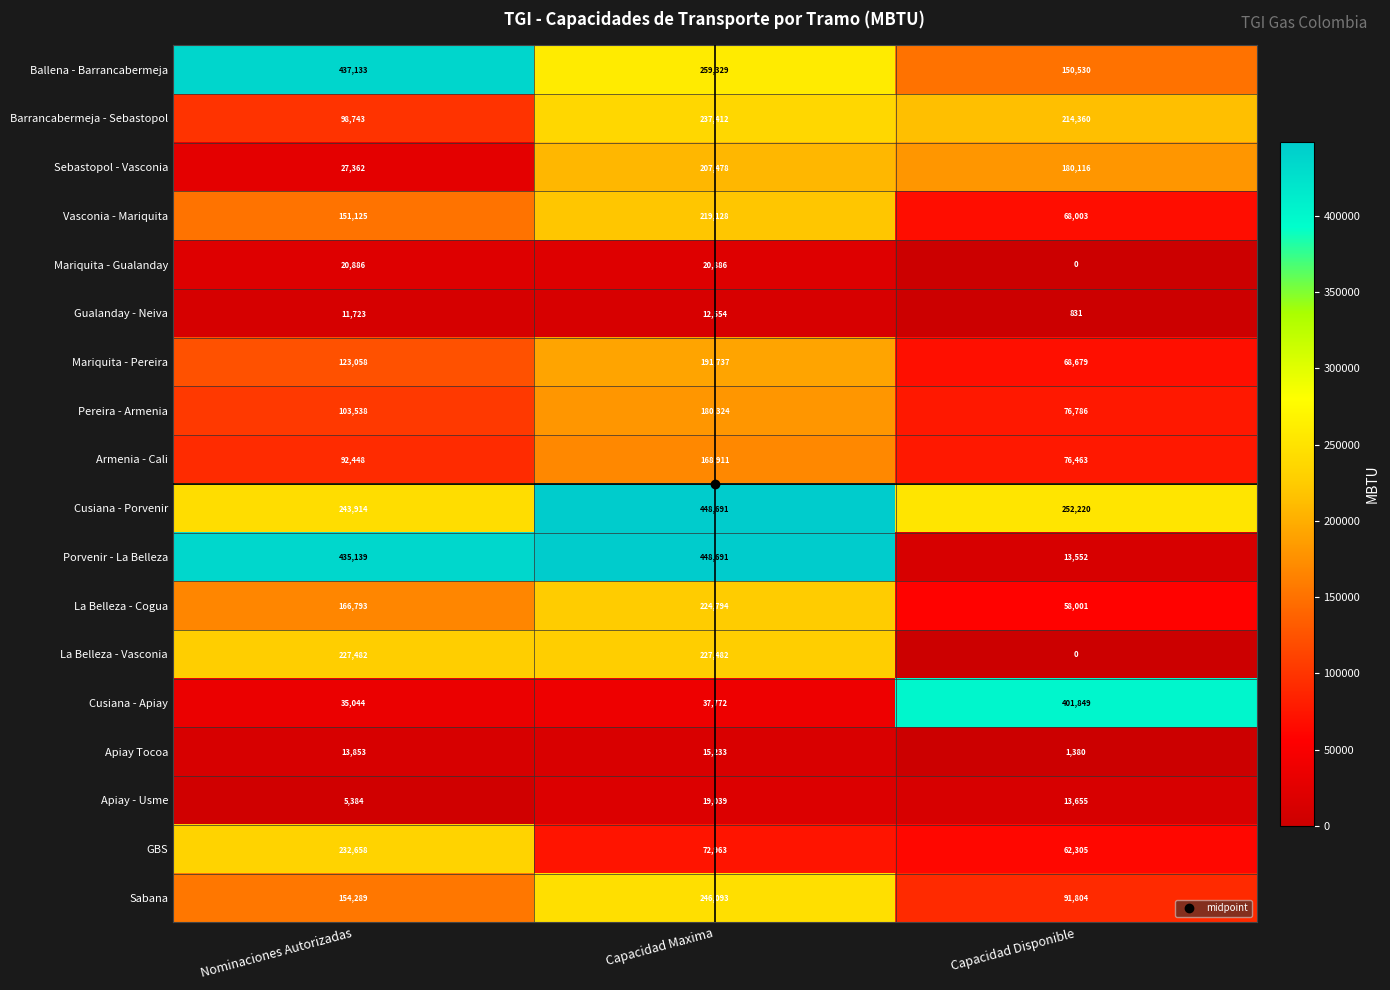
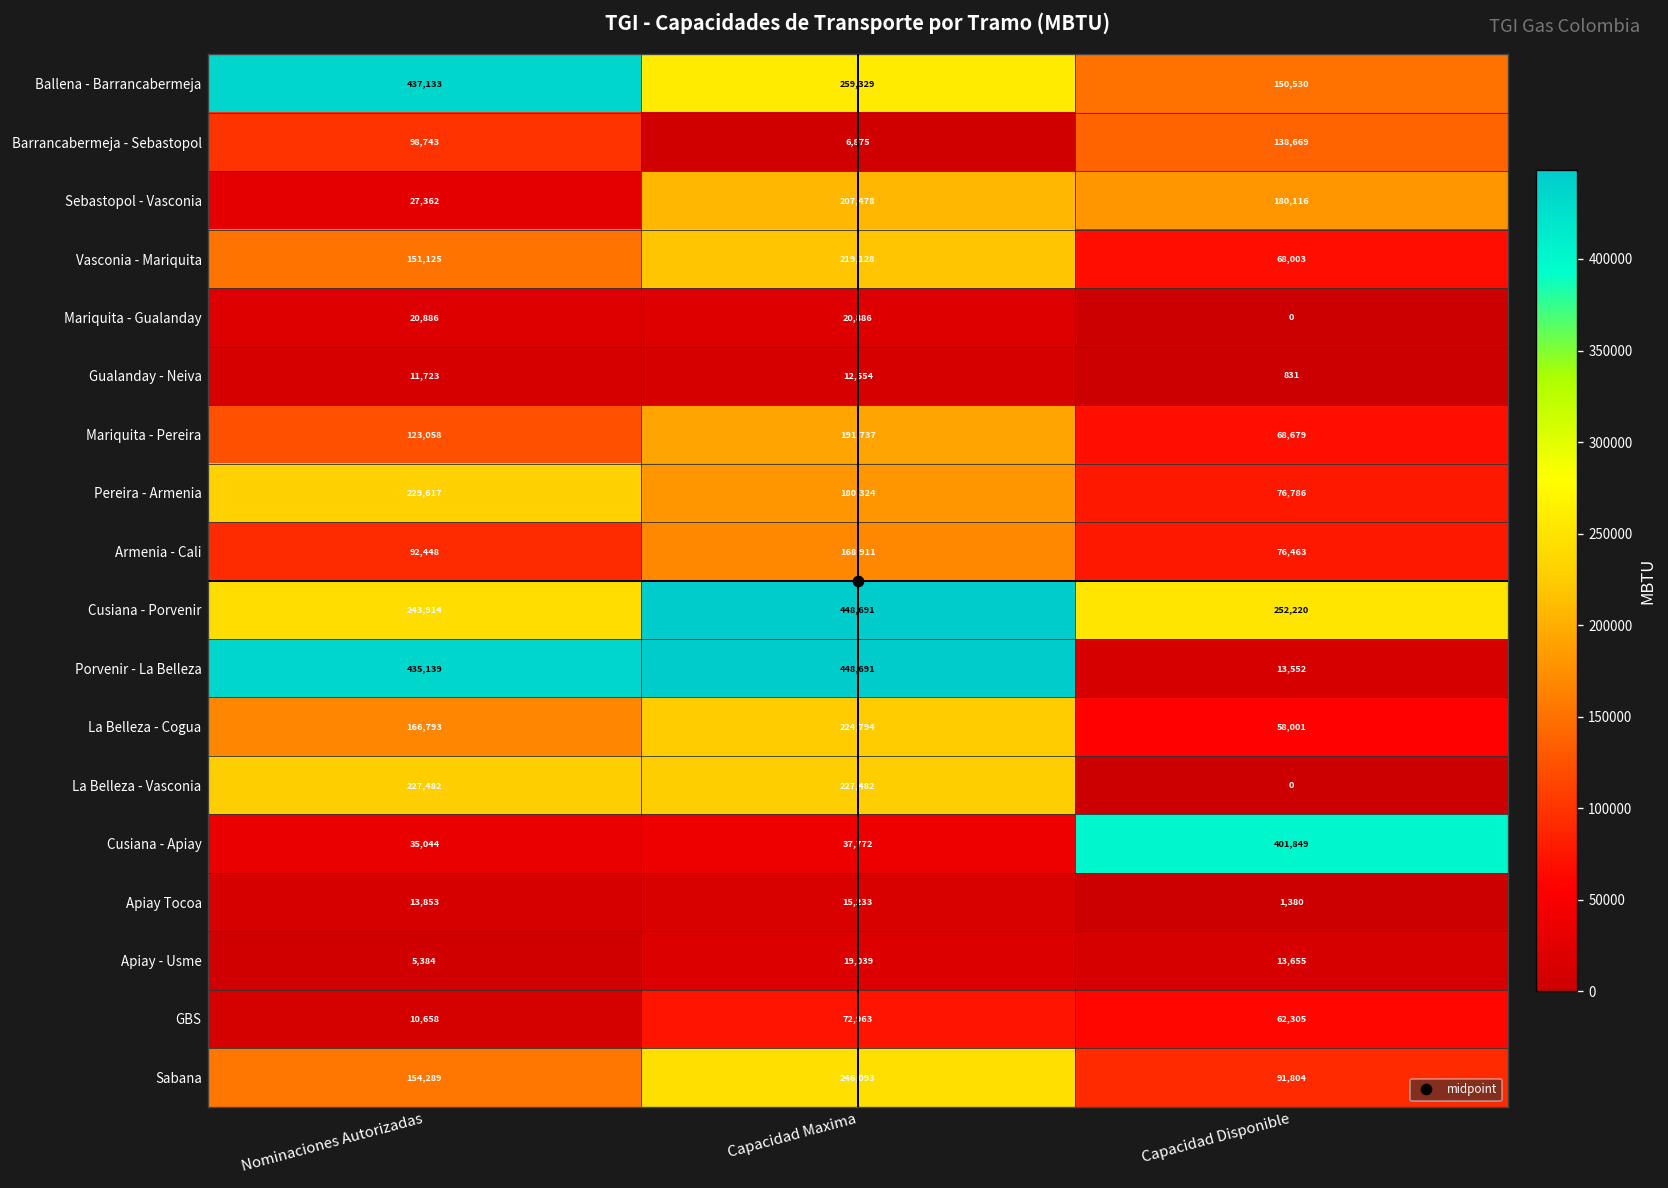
  {
    "Ballena - Barrancabermeja": {
      "Nominaciones Autorizadas": "437,133",
      "Capacidad Maxima": "259,329",
      "Capacidad Disponible": "150,530"
    },
    "Barrancabermeja - Sebastopol": {
      "Nominaciones Autorizadas": "98,743",
-     "Capacidad Maxima": "237,412",
-     "Capacidad Disponible": "214,360"
+     "Capacidad Maxima": "6,875",
+     "Capacidad Disponible": "138,669"
    },
    "Sebastopol - Vasconia": {
      "Nominaciones Autorizadas": "27,362",
      "Capacidad Maxima": "207,478",
      "Capacidad Disponible": "180,116"
    },
    "Vasconia - Mariquita": {
      "Nominaciones Autorizadas": "151,125",
      "Capacidad Maxima": "219,128",
      "Capacidad Disponible": "68,003"
    },
    "Mariquita - Gualanday": {
      "Nominaciones Autorizadas": "20,886",
      "Capacidad Maxima": "20,886",
      "Capacidad Disponible": "0"
    },
    "Gualanday - Neiva": {
      "Nominaciones Autorizadas": "11,723",
      "Capacidad Maxima": "12,554",
      "Capacidad Disponible": "831"
    },
    "Mariquita - Pereira": {
      "Nominaciones Autorizadas": "123,058",
      "Capacidad Maxima": "191,737",
      "Capacidad Disponible": "68,679"
    },
    "Pereira - Armenia": {
-     "Nominaciones Autorizadas": "103,538",
+     "Nominaciones Autorizadas": "229,617",
      "Capacidad Maxima": "180,324",
      "Capacidad Disponible": "76,786"
    },
    "Armenia - Cali": {
      "Nominaciones Autorizadas": "92,448",
      "Capacidad Maxima": "168,911",
      "Capacidad Disponible": "76,463"
    },
    "Cusiana - Porvenir": {
      "Nominaciones Autorizadas": "243,914",
      "Capacidad Maxima": "448,691",
      "Capacidad Disponible": "252,220"
    },
    "Porvenir - La Belleza": {
      "Nominaciones Autorizadas": "435,139",
      "Capacidad Maxima": "448,691",
      "Capacidad Disponible": "13,552"
    },
    "La Belleza - Cogua": {
      "Nominaciones Autorizadas": "166,793",
      "Capacidad Maxima": "224,794",
      "Capacidad Disponible": "58,001"
    },
    "La Belleza - Vasconia": {
      "Nominaciones Autorizadas": "227,482",
      "Capacidad Maxima": "227,482",
      "Capacidad Disponible": "0"
    },
    "Cusiana - Apiay": {
      "Nominaciones Autorizadas": "35,044",
      "Capacidad Maxima": "37,772",
      "Capacidad Disponible": "401,849"
    },
    "Apiay Tocoa": {
      "Nominaciones Autorizadas": "13,853",
      "Capacidad Maxima": "15,233",
      "Capacidad Disponible": "1,380"
    },
    "Apiay - Usme": {
      "Nominaciones Autorizadas": "5,384",
      "Capacidad Maxima": "19,039",
      "Capacidad Disponible": "13,655"
    },
    "GBS": {
-     "Nominaciones Autorizadas": "232,658",
+     "Nominaciones Autorizadas": "10,658",
      "Capacidad Maxima": "72,963",
      "Capacidad Disponible": "62,305"
    },
    "Sabana": {
      "Nominaciones Autorizadas": "154,289",
      "Capacidad Maxima": "246,093",
      "Capacidad Disponible": "91,804"
    }
  }
